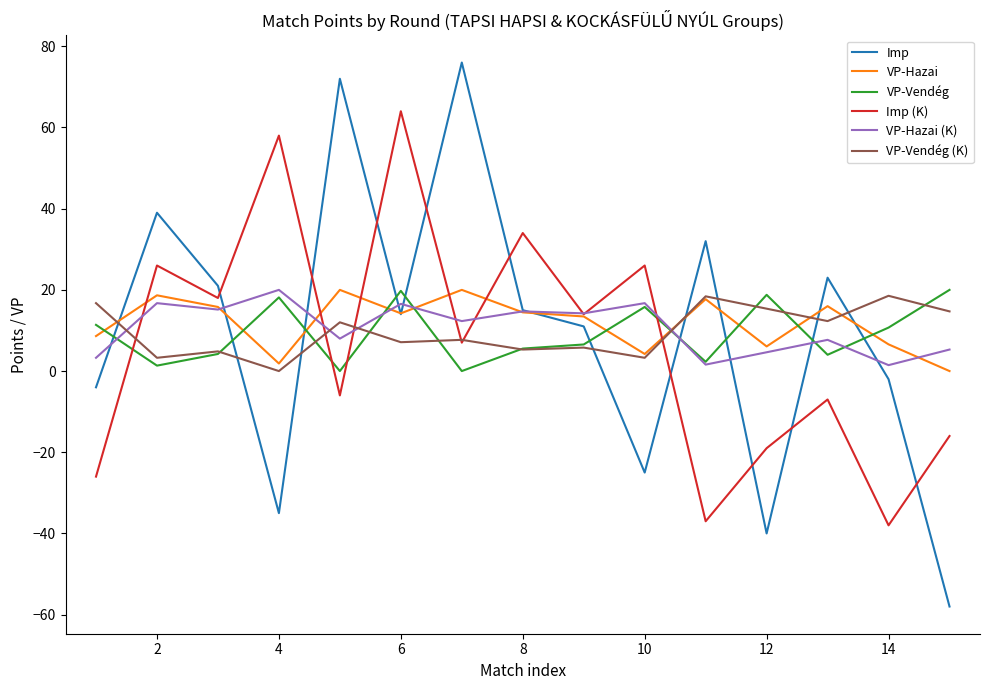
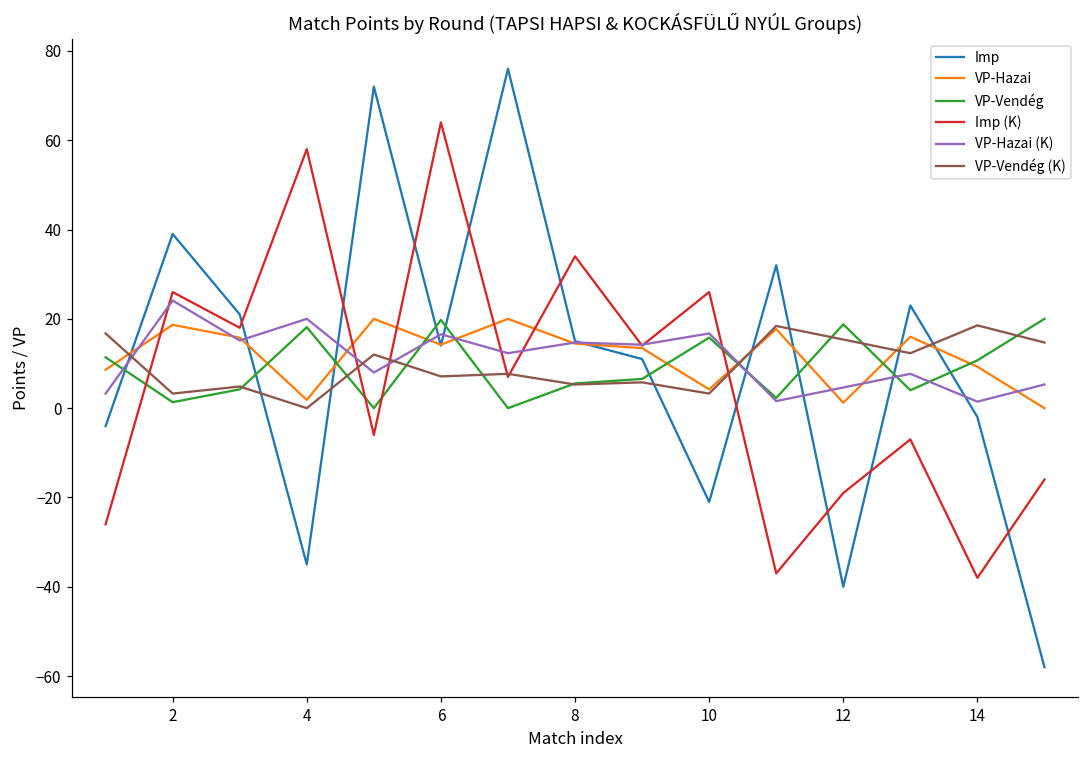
  {
    "Imp": {
      "2": 39,
      "4": -35,
-     "10": -25,
+     "10": -21,
      "12": -40,
      "14": -2
    },
    "VP-Hazai": {
      "2": 19,
      "4": 2,
      "10": 4,
-     "12": 6,
-     "14": 7
+     "12": 1,
+     "14": 9
    },
    "VP-Vendég": {
      "2": 1,
      "4": 18,
      "6": 20,
      "10": 16,
      "12": 19,
      "14": 11
    },
    "Imp (K)": {
      "2": 26,
      "4": 58,
      "6": 64,
      "8": 34,
      "10": 26,
      "12": -19,
      "14": -38
    },
    "VP-Hazai (K)": {
-     "2": 17,
+     "2": 24,
      "4": 20,
      "6": 17,
      "10": 17,
      "12": 5,
      "14": 1
    },
    "VP-Vendég (K)": {
      "2": 3,
      "4": 0,
      "6": 7,
      "10": 3,
      "12": 15,
      "14": 19
    }
  }
